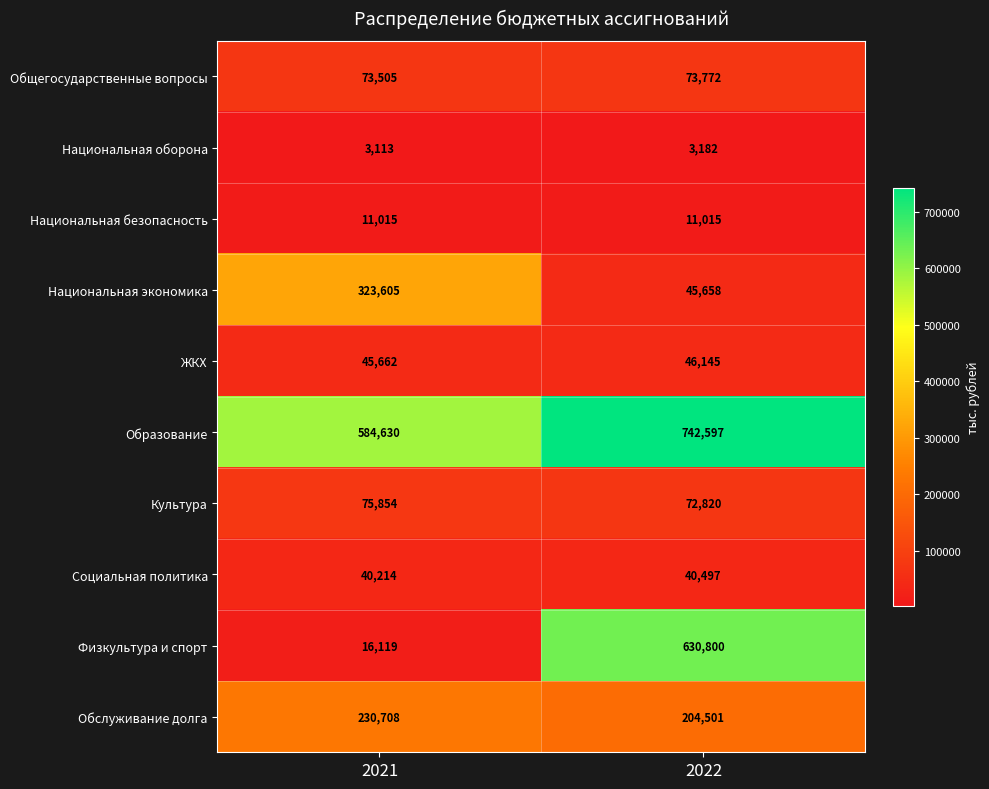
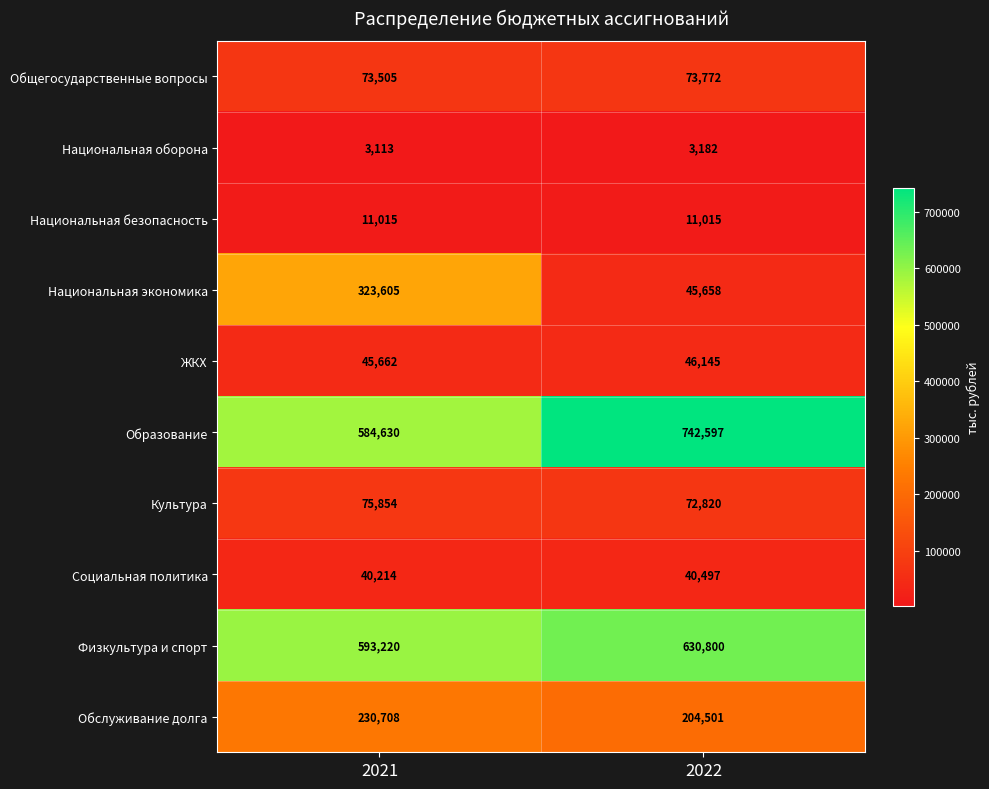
  {
    "Общегосударственные вопросы": {
      "2021": "73,505",
      "2022": "73,772"
    },
    "Национальная оборона": {
      "2021": "3,113",
      "2022": "3,182"
    },
    "Национальная безопасность": {
      "2021": "11,015",
      "2022": "11,015"
    },
    "Национальная экономика": {
      "2021": "323,605",
      "2022": "45,658"
    },
    "ЖКХ": {
      "2021": "45,662",
      "2022": "46,145"
    },
    "Образование": {
      "2021": "584,630",
      "2022": "742,597"
    },
    "Культура": {
      "2021": "75,854",
      "2022": "72,820"
    },
    "Социальная политика": {
      "2021": "40,214",
      "2022": "40,497"
    },
    "Физкультура и спорт": {
-     "2021": "16,119",
+     "2021": "593,220",
      "2022": "630,800"
    },
    "Обслуживание долга": {
      "2021": "230,708",
      "2022": "204,501"
    }
  }
